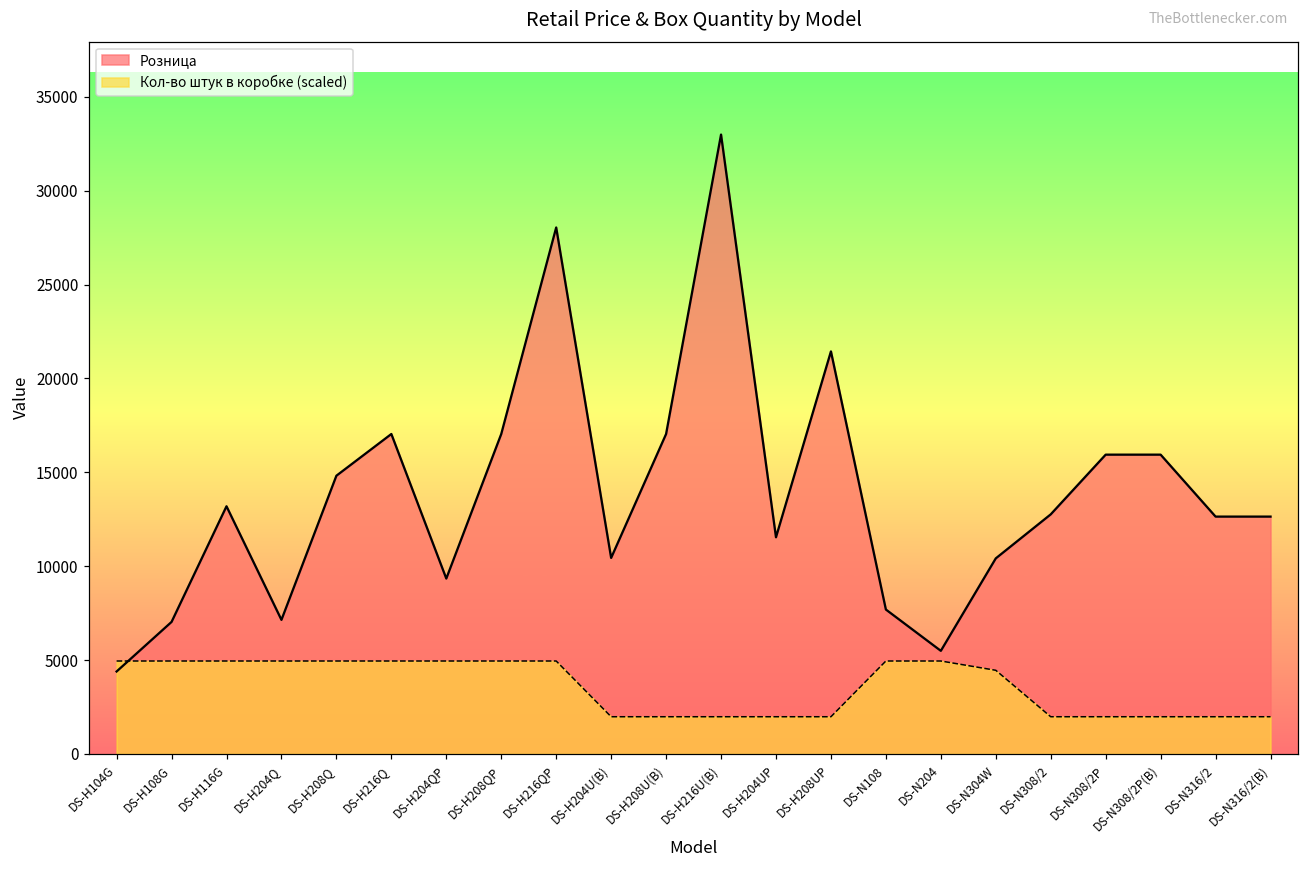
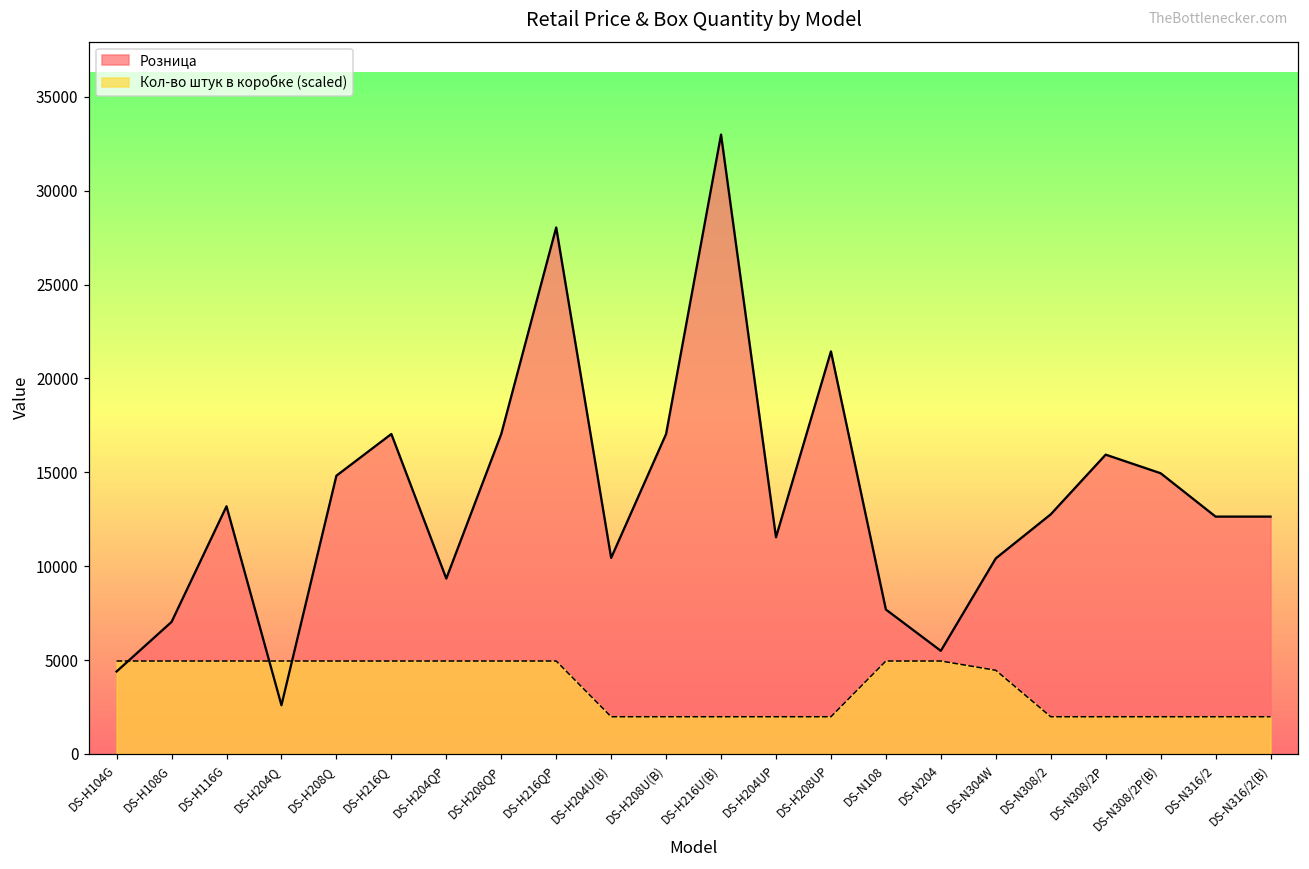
  {
    "Розница": {
      "DS-H104G": 4400,
      "DS-H108G": 7000,
      "DS-H116G": 13200,
-     "DS-H204Q": 7100,
+     "DS-H204Q": 2600,
      "DS-H208Q": 14800,
      "DS-H216Q": 17000,
      "DS-H204QP": 9300,
      "DS-H208QP": 17000,
      "DS-H216QP": 28000,
      "DS-H204U(B)": 10400,
      "DS-H208U(B)": 17000,
      "DS-H216U(B)": 33000,
      "DS-H204UP": 11500,
      "DS-H208UP": 21400,
      "DS-N108": 7700,
      "DS-N204": 5500,
      "DS-N304W": 10400,
      "DS-N308/2": 12800,
      "DS-N308/2P": 15900,
-     "DS-N308/2P(B)": 15900,
+     "DS-N308/2P(B)": 15000,
      "DS-N316/2": 12600,
      "DS-N316/2(B)": 12600
    },
    "Кол-во штук в коробке (scaled)": {
      "DS-H104G": 4900,
      "DS-H108G": 4900,
      "DS-H116G": 4900,
      "DS-H204Q": 4900,
      "DS-H208Q": 4900,
      "DS-H216Q": 4900,
      "DS-H204QP": 4900,
      "DS-H208QP": 4900,
      "DS-H216QP": 4900,
      "DS-H204U(B)": 2000,
      "DS-H208U(B)": 2000,
      "DS-H216U(B)": 2000,
      "DS-H204UP": 2000,
      "DS-H208UP": 2000,
      "DS-N108": 4900,
      "DS-N204": 4900,
      "DS-N304W": 4500,
      "DS-N308/2": 2000,
      "DS-N308/2P": 2000,
      "DS-N308/2P(B)": 2000,
      "DS-N316/2": 2000,
      "DS-N316/2(B)": 2000
    }
  }
